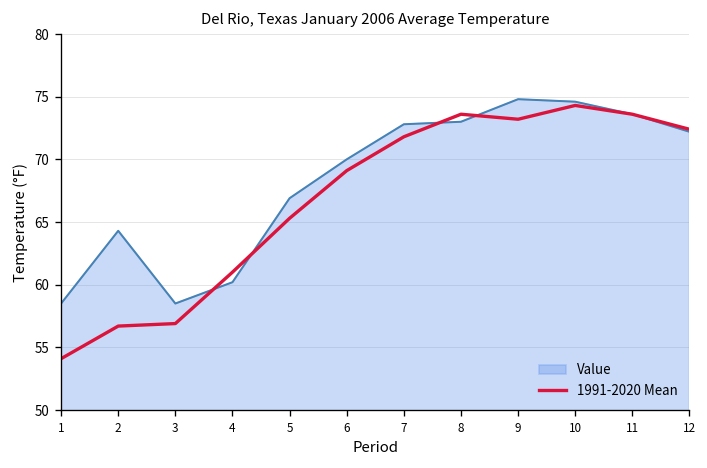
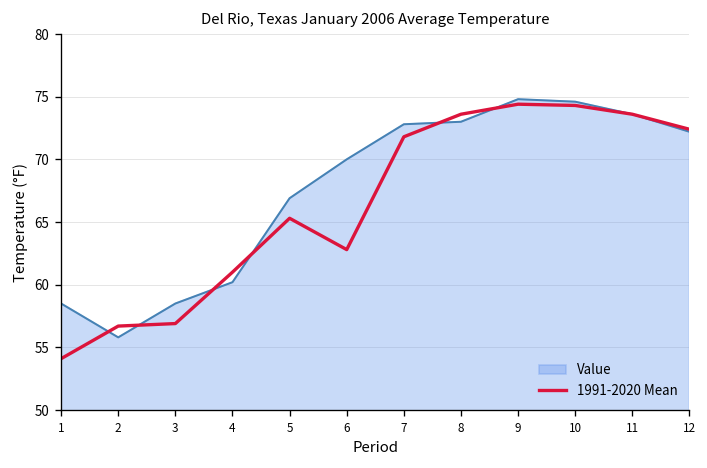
  {
    "Value": {
      "1": 58.5,
-     "2": 64.3,
+     "2": 55.8,
      "3": 58.5,
      "4": 60.2,
      "5": 66.9,
      "6": 70.0,
      "7": 72.8,
      "8": 73.0,
      "9": 74.8,
      "10": 74.6
    },
    "1991-2020 Mean": {
      "1": 54.1,
      "2": 56.7,
      "3": 56.9,
      "4": 61.0,
      "5": 65.3,
-     "6": 69.1,
+     "6": 62.8,
      "7": 71.8,
      "8": 73.6,
-     "9": 73.2,
+     "9": 74.4,
      "10": 74.3
    }
  }
